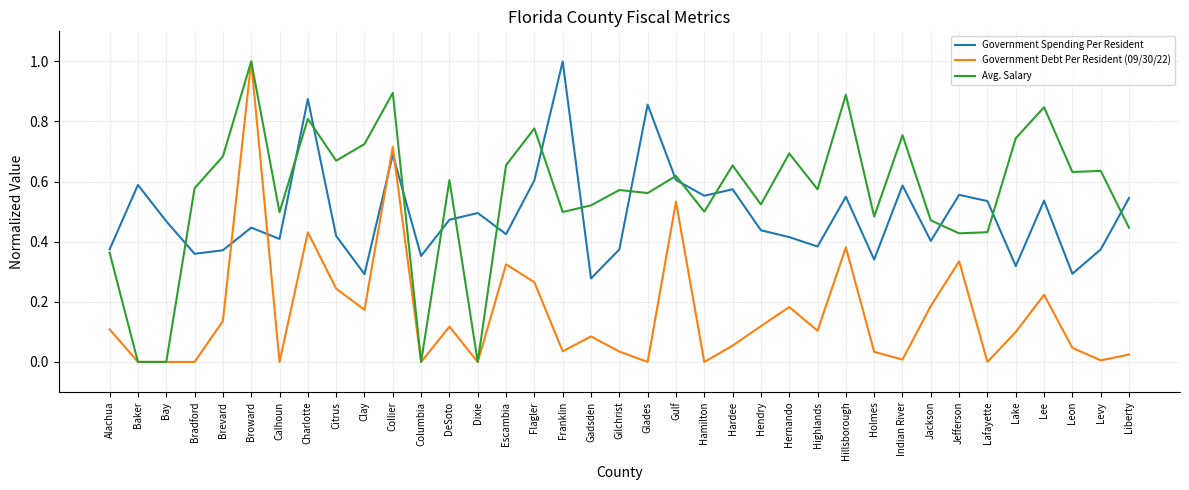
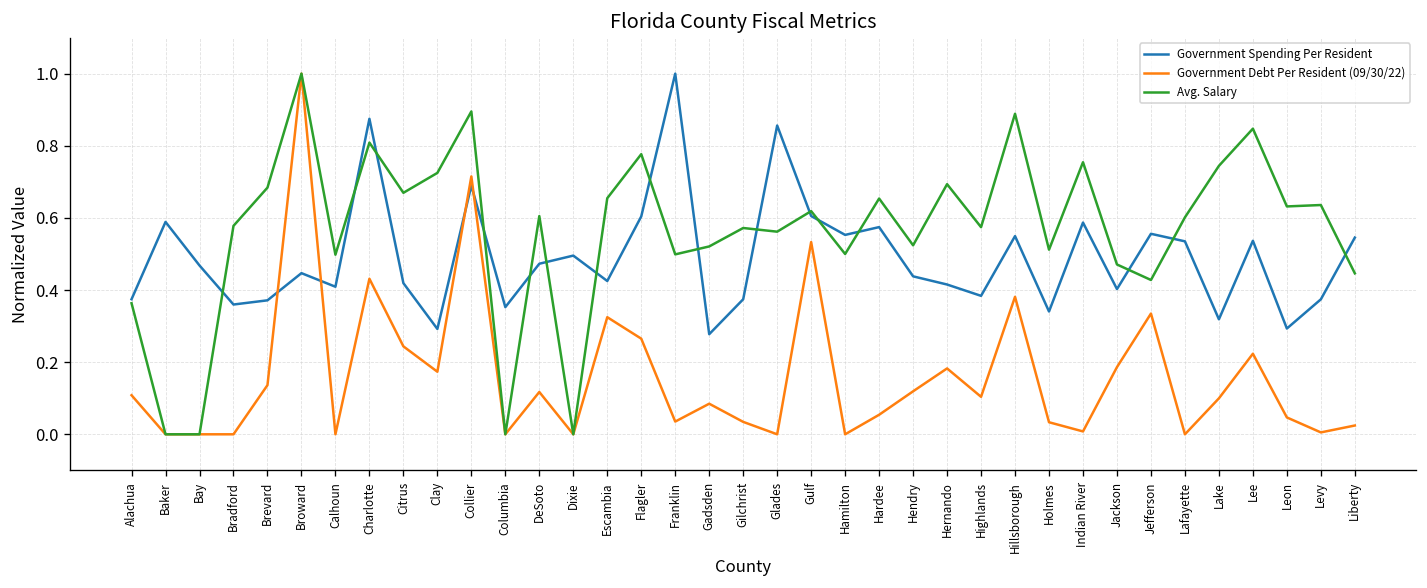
  {
    "Government Spending Per Resident": {
      "Alachua": 0.37,
      "Baker": 0.59,
      "Bay": 0.47,
      "Bradford": 0.36,
      "Brevard": 0.37,
      "Broward": 0.45,
      "Calhoun": 0.41,
      "Charlotte": 0.87,
      "Citrus": 0.42,
      "Clay": 0.29,
      "Collier": 0.69,
      "Columbia": 0.35,
      "DeSoto": 0.47,
      "Dixie": 0.50,
      "Escambia": 0.43,
      "Flagler": 0.60,
      "Franklin": 1.00,
      "Gadsden": 0.28,
      "Gilchrist": 0.37,
      "Glades": 0.86,
      "Gulf": 0.61,
      "Hamilton": 0.55,
      "Hardee": 0.57,
      "Hendry": 0.44,
      "Hernando": 0.42,
      "Highlands": 0.38,
      "Hillsborough": 0.55,
      "Holmes": 0.34,
      "Indian River": 0.59,
      "Jackson": 0.40,
      "Jefferson": 0.56,
      "Lafayette": 0.54,
      "Lake": 0.32,
      "Lee": 0.54,
      "Leon": 0.29,
      "Levy": 0.37,
      "Liberty": 0.55
    },
    "Government Debt Per Resident (09/30/22)": {
      "Alachua": 0.11,
      "Bradford": 0.00,
      "Brevard": 0.14,
      "Calhoun": 0.00,
      "Charlotte": 0.43,
      "Citrus": 0.24,
      "Clay": 0.17,
      "Collier": 0.72,
      "DeSoto": 0.12,
      "Escambia": 0.32,
      "Flagler": 0.27,
      "Franklin": 0.04,
      "Gadsden": 0.08,
      "Gilchrist": 0.03,
      "Glades": 0.00,
      "Gulf": 0.53,
      "Hamilton": 0.00,
      "Hardee": 0.05,
      "Hendry": 0.12,
      "Hernando": 0.18,
      "Highlands": 0.10,
      "Hillsborough": 0.38,
      "Holmes": 0.03,
      "Indian River": 0.01,
      "Jackson": 0.19,
      "Jefferson": 0.33,
      "Lafayette": 0.00,
      "Lake": 0.10,
      "Lee": 0.22,
      "Leon": 0.05,
      "Levy": 0.01,
      "Liberty": 0.02
    },
    "Avg. Salary": {
      "Alachua": 0.36,
      "Bradford": 0.58,
      "Brevard": 0.68,
      "Calhoun": 0.50,
      "Charlotte": 0.81,
      "Citrus": 0.67,
      "Clay": 0.72,
      "Collier": 0.90,
      "DeSoto": 0.61,
      "Escambia": 0.65,
      "Flagler": 0.78,
      "Franklin": 0.50,
      "Gadsden": 0.52,
      "Gilchrist": 0.57,
      "Glades": 0.56,
      "Gulf": 0.62,
      "Hamilton": 0.50,
      "Hardee": 0.65,
      "Hendry": 0.52,
      "Hernando": 0.69,
      "Highlands": 0.57,
      "Hillsborough": 0.89,
-     "Holmes": 0.48,
+     "Holmes": 0.51,
      "Indian River": 0.75,
      "Jackson": 0.47,
      "Jefferson": 0.43,
-     "Lafayette": 0.43,
+     "Lafayette": 0.60,
      "Lake": 0.74,
      "Lee": 0.85,
      "Leon": 0.63,
      "Levy": 0.64,
      "Liberty": 0.45
    }
  }
